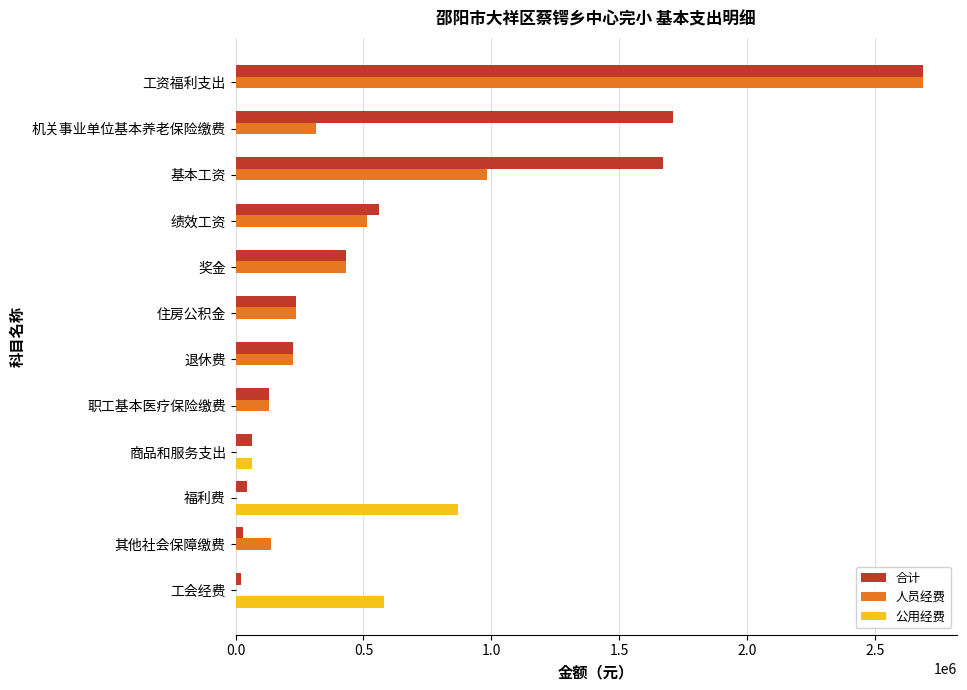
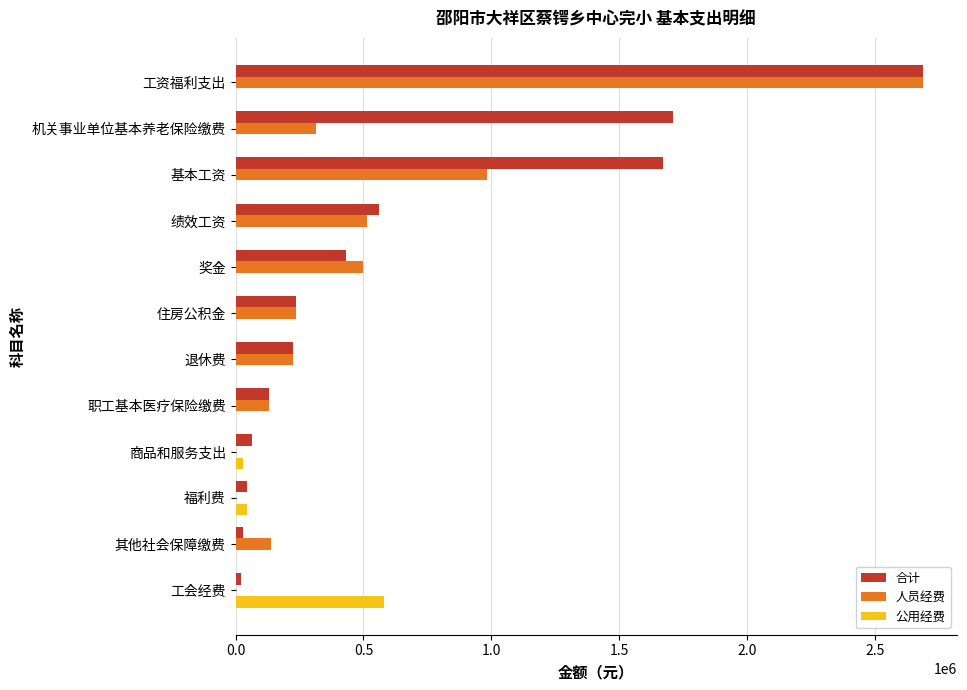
  {
    "合计": {
      "工资福利支出": 2680000,
      "机关事业单位基本养老保险缴费": 1710000,
      "基本工资": 1670000,
      "绩效工资": 560000,
      "奖金": 430000,
      "住房公积金": 240000,
      "退休费": 220000,
      "职工基本医疗保险缴费": 130000,
      "商品和服务支出": 60000,
      "福利费": 40000,
      "其他社会保障缴费": 30000,
      "工会经费": 20000
    },
    "人员经费": {
      "工资福利支出": 2680000,
      "机关事业单位基本养老保险缴费": 320000,
      "基本工资": 980000,
      "绩效工资": 510000,
-     "奖金": 430000,
+     "奖金": 500000,
      "住房公积金": 240000,
      "退休费": 220000,
      "职工基本医疗保险缴费": 130000,
      "商品和服务支出": 0,
      "福利费": 0,
      "其他社会保障缴费": 140000,
      "工会经费": 0
    },
    "公用经费": {
      "工资福利支出": 0,
      "机关事业单位基本养老保险缴费": 0,
      "基本工资": 0,
      "绩效工资": 0,
      "奖金": 0,
      "住房公积金": 0,
      "退休费": 0,
      "职工基本医疗保险缴费": 0,
-     "商品和服务支出": 60000,
-     "福利费": 870000,
+     "商品和服务支出": 30000,
+     "福利费": 40000,
      "其他社会保障缴费": 0,
      "工会经费": 580000
    }
  }
